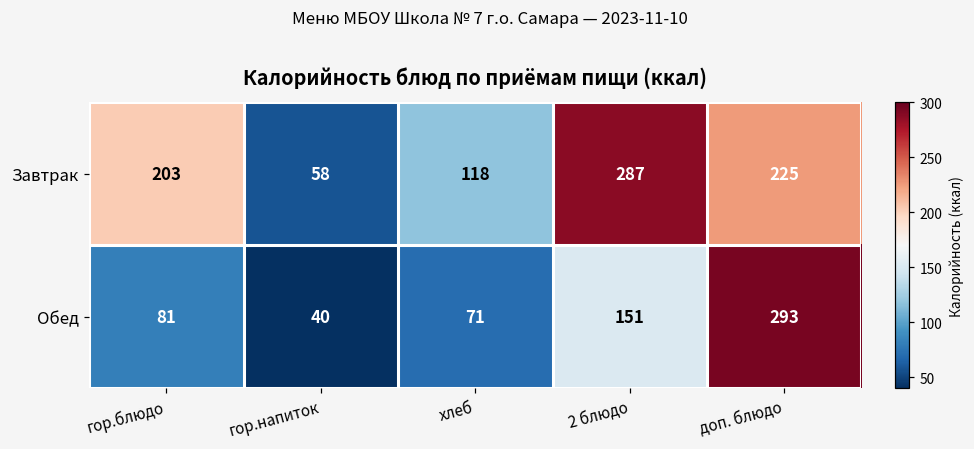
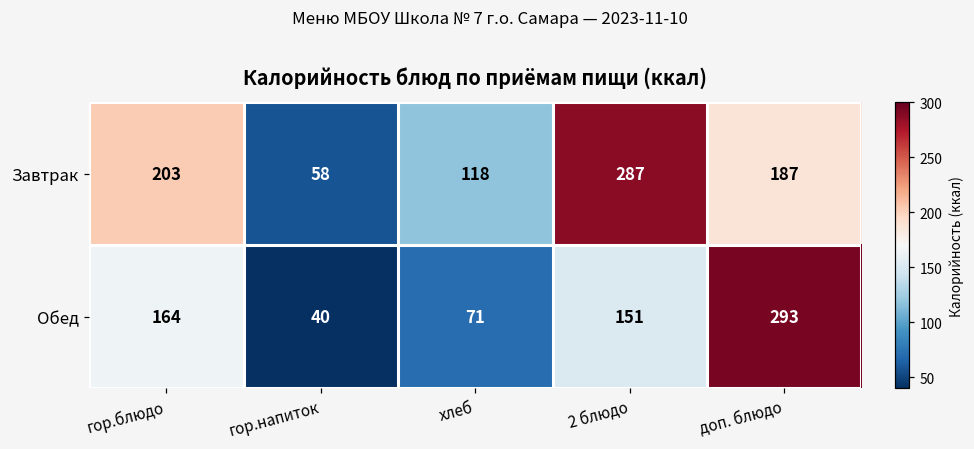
  {
    "Завтрак": {
      "гор.блюдо": 203,
      "гор.напиток": 58,
      "хлеб": 118,
      "2 блюдо": 287,
-     "доп. блюдо": 225
+     "доп. блюдо": 187
    },
    "Обед": {
-     "гор.блюдо": 81,
+     "гор.блюдо": 164,
      "гор.напиток": 40,
      "хлеб": 71,
      "2 блюдо": 151,
      "доп. блюдо": 293
    }
  }
